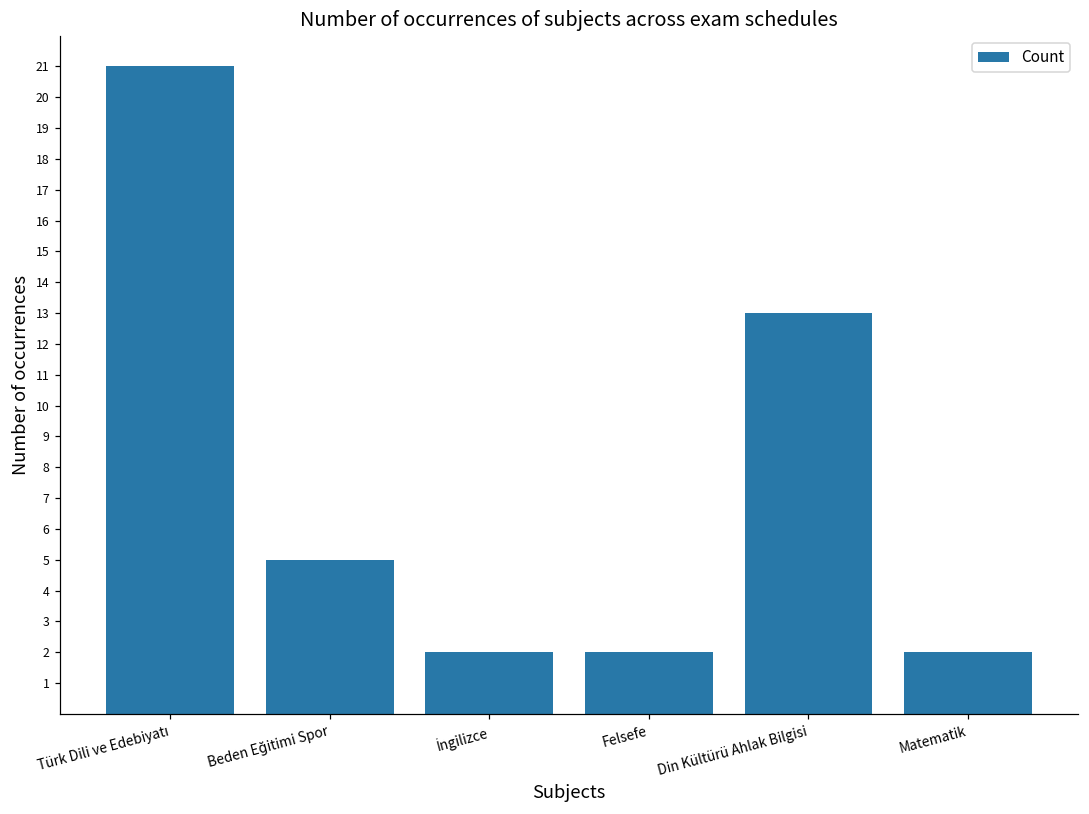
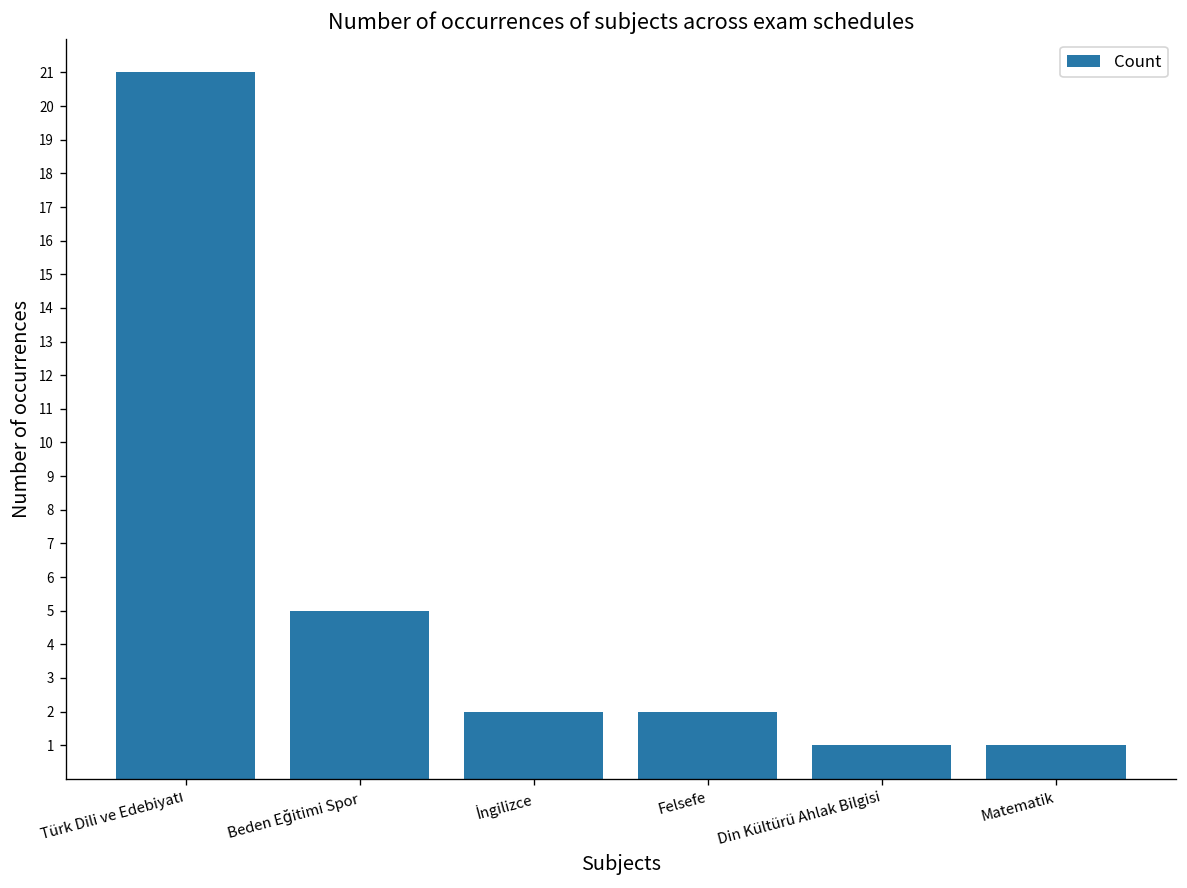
  {
    "Türk Dili ve Edebiyatı": 21,
    "Beden Eğitimi Spor": 5,
    "İngilizce": 2,
    "Felsefe": 2,
-   "Din Kültürü Ahlak Bilgisi": 13,
-   "Matematik": 2
+   "Din Kültürü Ahlak Bilgisi": 1,
+   "Matematik": 1
  }
